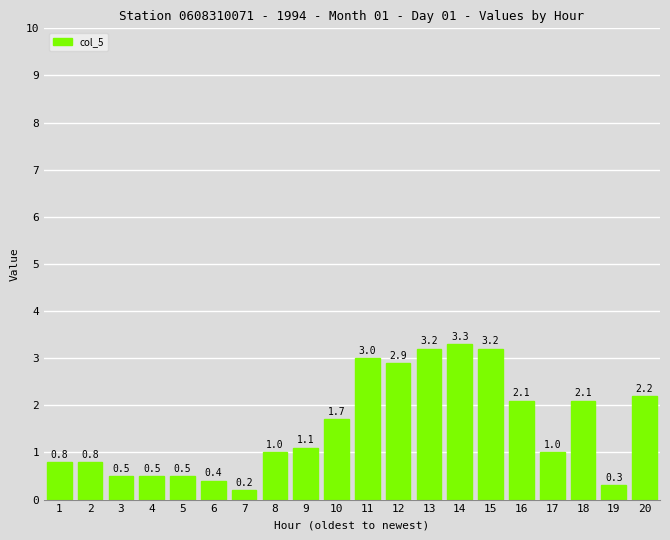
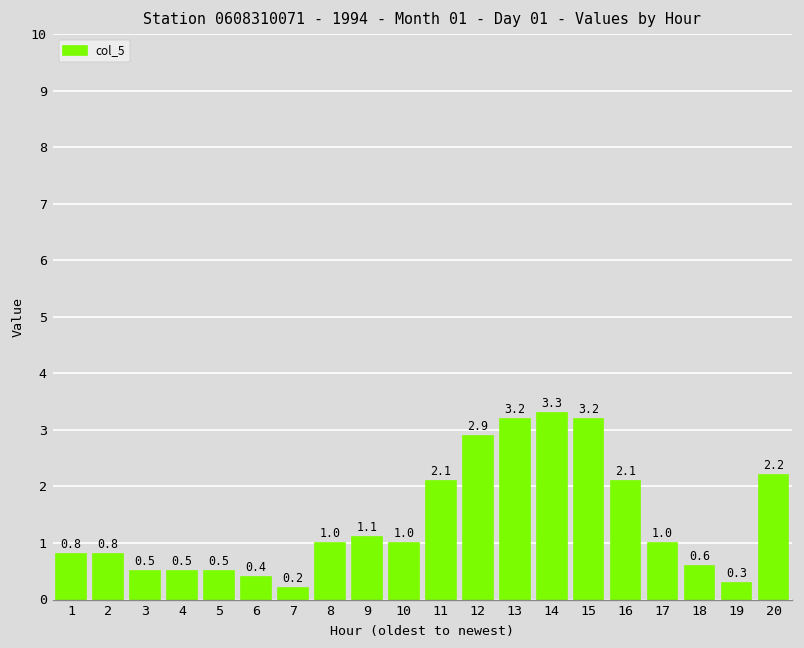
  {
    "1": 0.8,
    "2": 0.8,
    "3": 0.5,
    "4": 0.5,
    "5": 0.5,
    "6": 0.4,
    "7": 0.2,
    "8": 1.0,
    "9": 1.1,
-   "10": 1.7,
-   "11": 3.0,
+   "10": 1.0,
+   "11": 2.1,
    "12": 2.9,
    "13": 3.2,
    "14": 3.3,
    "15": 3.2,
    "16": 2.1,
    "17": 1.0,
-   "18": 2.1,
+   "18": 0.6,
    "19": 0.3,
    "20": 2.2
  }
